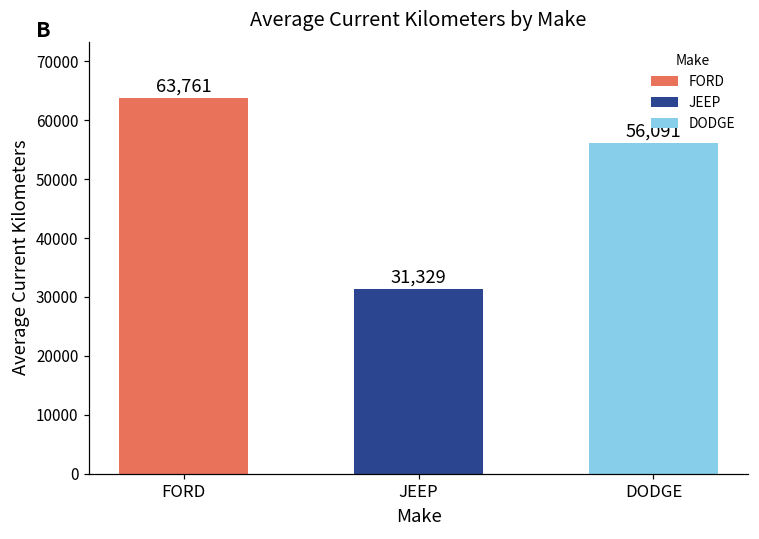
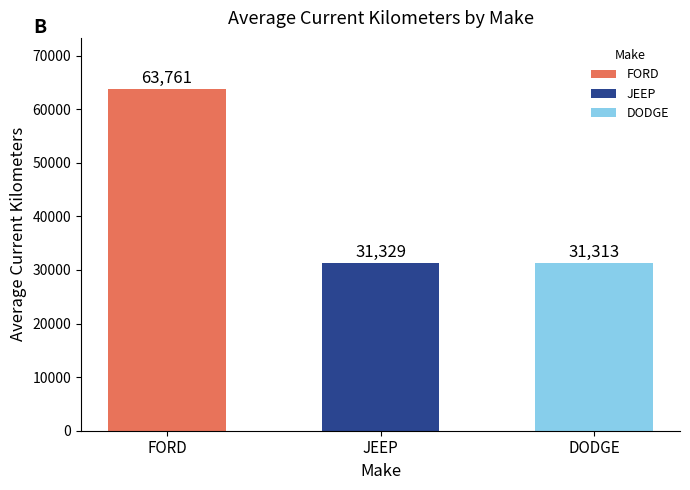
  {
    "FORD": "63,761",
    "JEEP": "31,329",
-   "DODGE": "56,091"
+   "DODGE": "31,313"
  }
